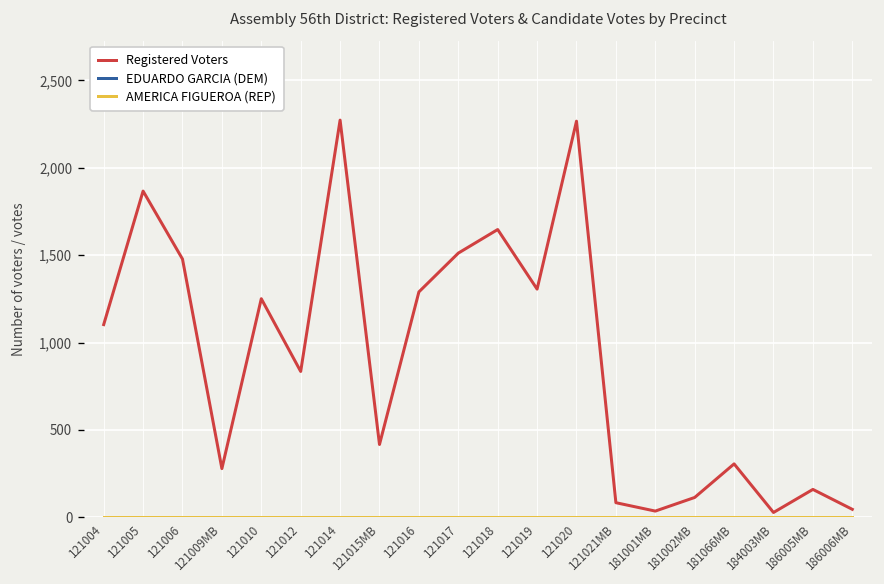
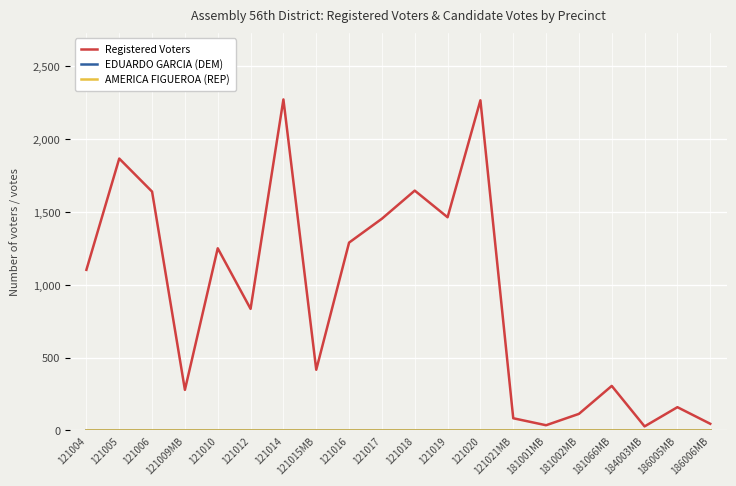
  {
    "Registered Voters": {
      "121004": "1,100",
      "121005": "1,870",
-     "121006": "1,480",
+     "121006": "1,640",
      "121009MB": "280",
      "121010": "1,250",
      "121012": "840",
      "121014": "2,270",
      "121015MB": "420",
      "121016": "1,290",
-     "121017": "1,510",
+     "121017": "1,450",
      "121018": "1,650",
-     "121019": "1,310",
+     "121019": "1,460",
      "121020": "2,270",
      "121021MB": "80",
      "181001MB": "40",
      "181002MB": "110",
      "181066MB": "310",
      "184003MB": "30",
      "186005MB": "160",
      "186006MB": "50"
    },
    "AMERICA FIGUEROA (REP)": {
      "121004": "0",
      "121005": "0",
      "121006": "0",
      "121009MB": "0",
      "121010": "0",
      "121012": "0",
      "121014": "0",
      "121015MB": "0",
      "121016": "0",
      "121017": "0",
      "121018": "0",
      "121019": "0",
      "121020": "0",
      "121021MB": "0",
      "181001MB": "0",
      "181002MB": "0",
      "181066MB": "0",
      "184003MB": "0",
      "186005MB": "0",
      "186006MB": "0"
    }
  }
